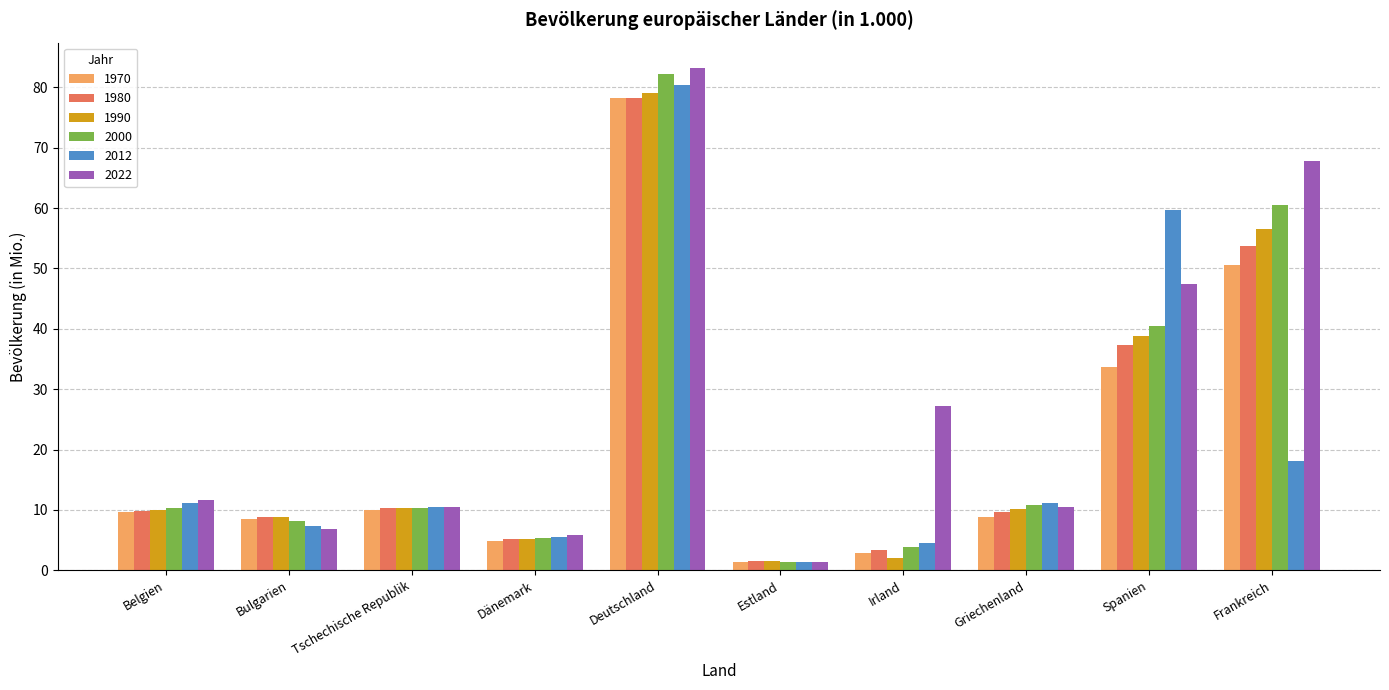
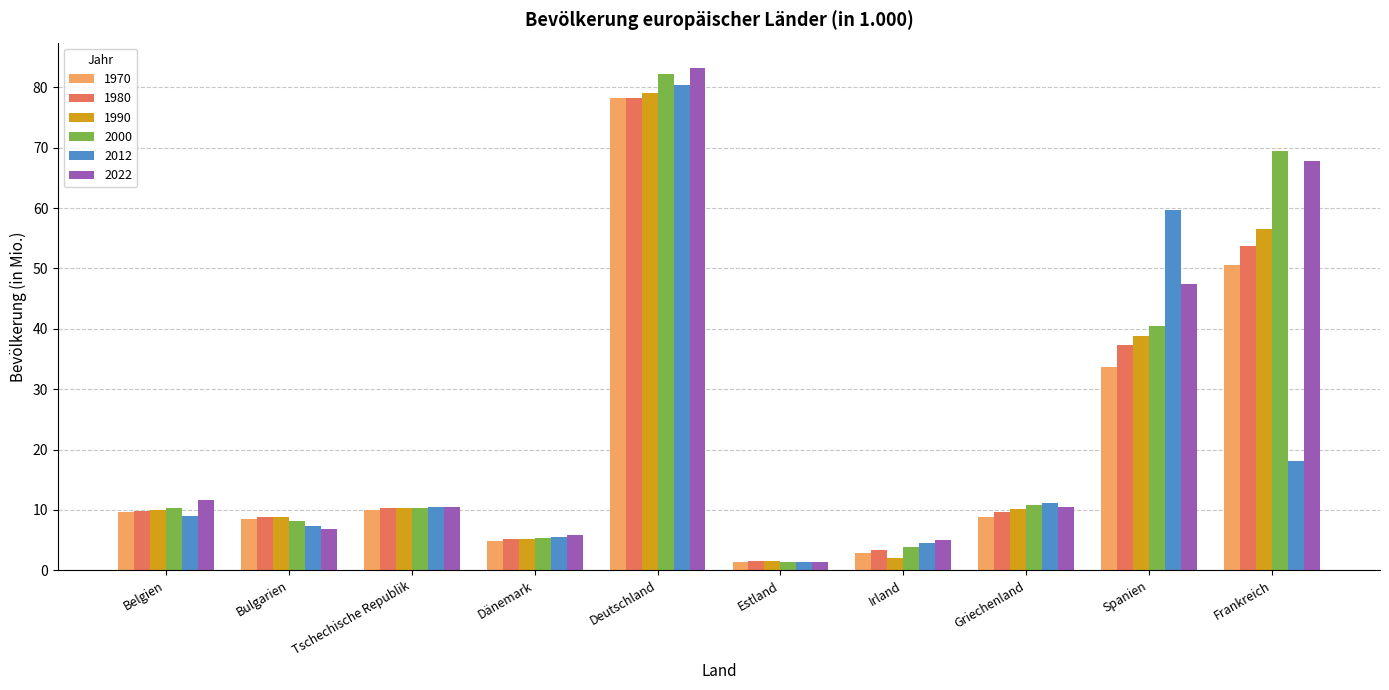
  {
    "1990": {
      "Belgien": 10,
      "Bulgarien": 9,
      "Tschechische Republik": 10,
      "Dänemark": 5,
      "Deutschland": 79,
      "Estland": 2,
      "Irland": 2,
      "Griechenland": 10,
      "Spanien": 39,
      "Frankreich": 57
    },
    "2000": {
      "Belgien": 10,
      "Bulgarien": 8,
      "Tschechische Republik": 10,
      "Dänemark": 5,
      "Deutschland": 82,
      "Estland": 1,
      "Irland": 4,
      "Griechenland": 11,
      "Spanien": 40,
-     "Frankreich": 61
+     "Frankreich": 69
    },
    "2012": {
-     "Belgien": 11,
+     "Belgien": 9,
      "Bulgarien": 7,
      "Tschechische Republik": 11,
      "Dänemark": 6,
      "Deutschland": 80,
      "Estland": 1,
      "Irland": 5,
      "Griechenland": 11,
      "Spanien": 60,
      "Frankreich": 18
    },
    "2022": {
      "Belgien": 12,
      "Bulgarien": 7,
      "Tschechische Republik": 11,
      "Dänemark": 6,
      "Deutschland": 83,
      "Estland": 1,
-     "Irland": 27,
+     "Irland": 5,
      "Griechenland": 10,
      "Spanien": 47,
      "Frankreich": 68
    }
  }
